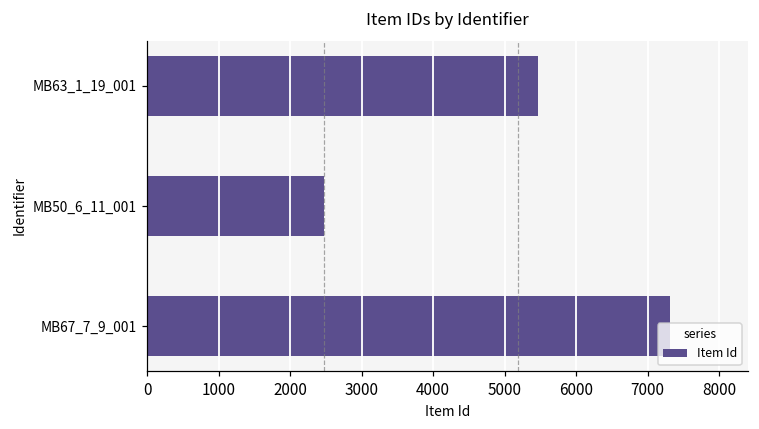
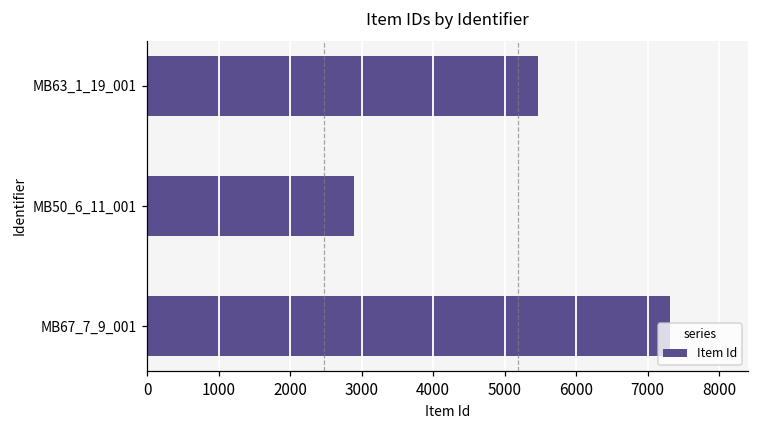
  {
    "MB63_1_19_001": 5500,
-   "MB50_6_11_001": 2500,
+   "MB50_6_11_001": 2900,
    "MB67_7_9_001": 7300
  }
